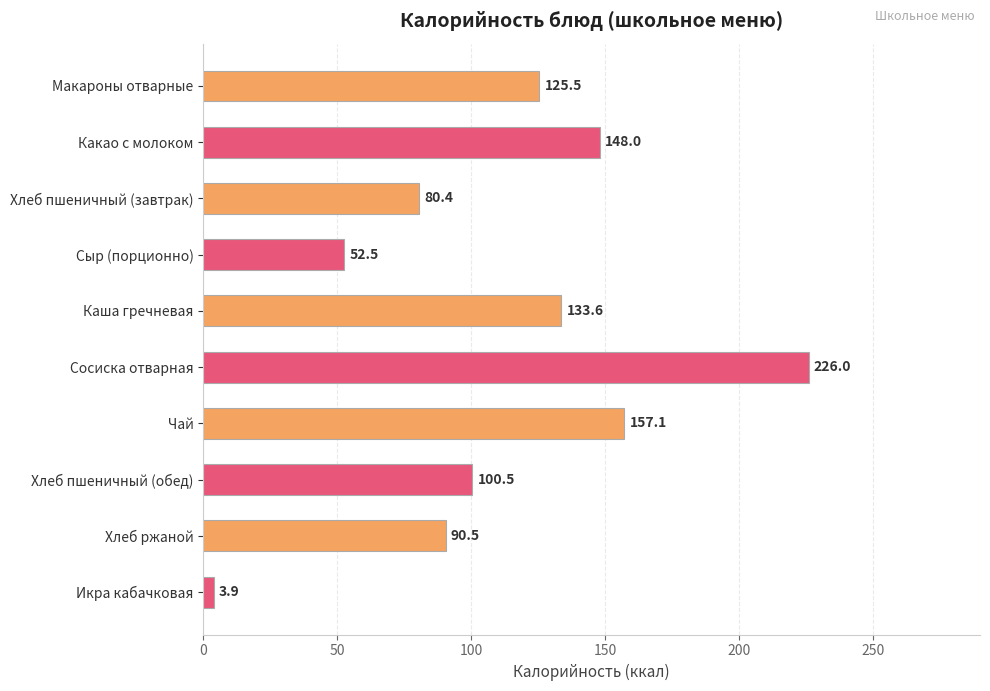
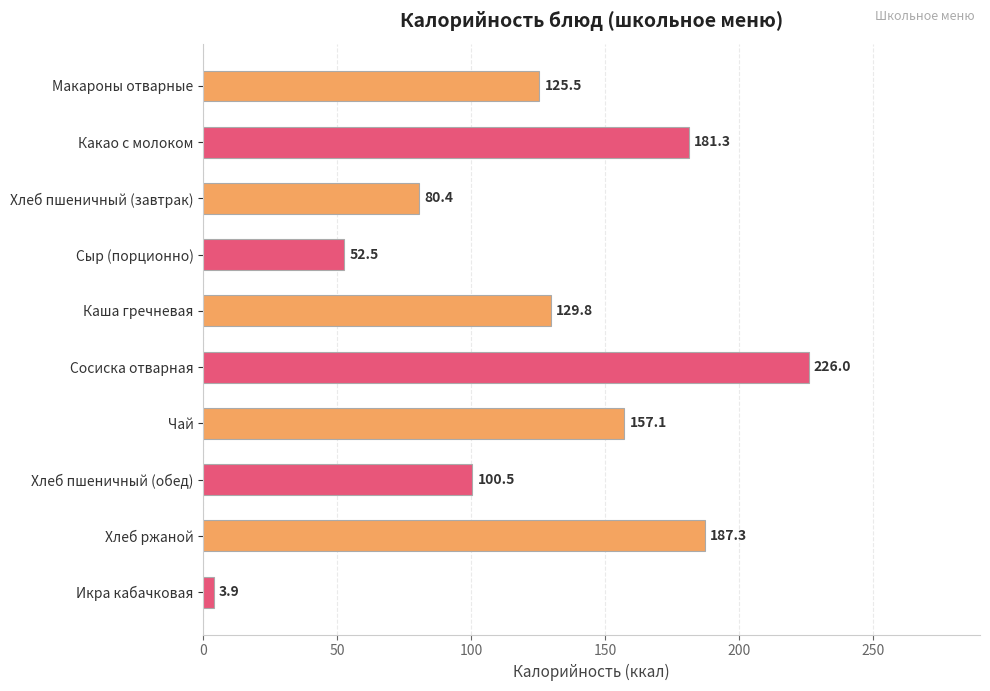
  {
    "Макароны отварные": 125.5,
-   "Какао с молоком": 148.0,
+   "Какао с молоком": 181.3,
    "Хлеб пшеничный (завтрак)": 80.4,
    "Сыр (порционно)": 52.5,
-   "Каша гречневая": 133.6,
+   "Каша гречневая": 129.8,
    "Сосиска отварная": 226.0,
    "Чай": 157.1,
    "Хлеб пшеничный (обед)": 100.5,
-   "Хлеб ржаной": 90.5,
+   "Хлеб ржаной": 187.3,
    "Икра кабачковая": 3.9
  }
